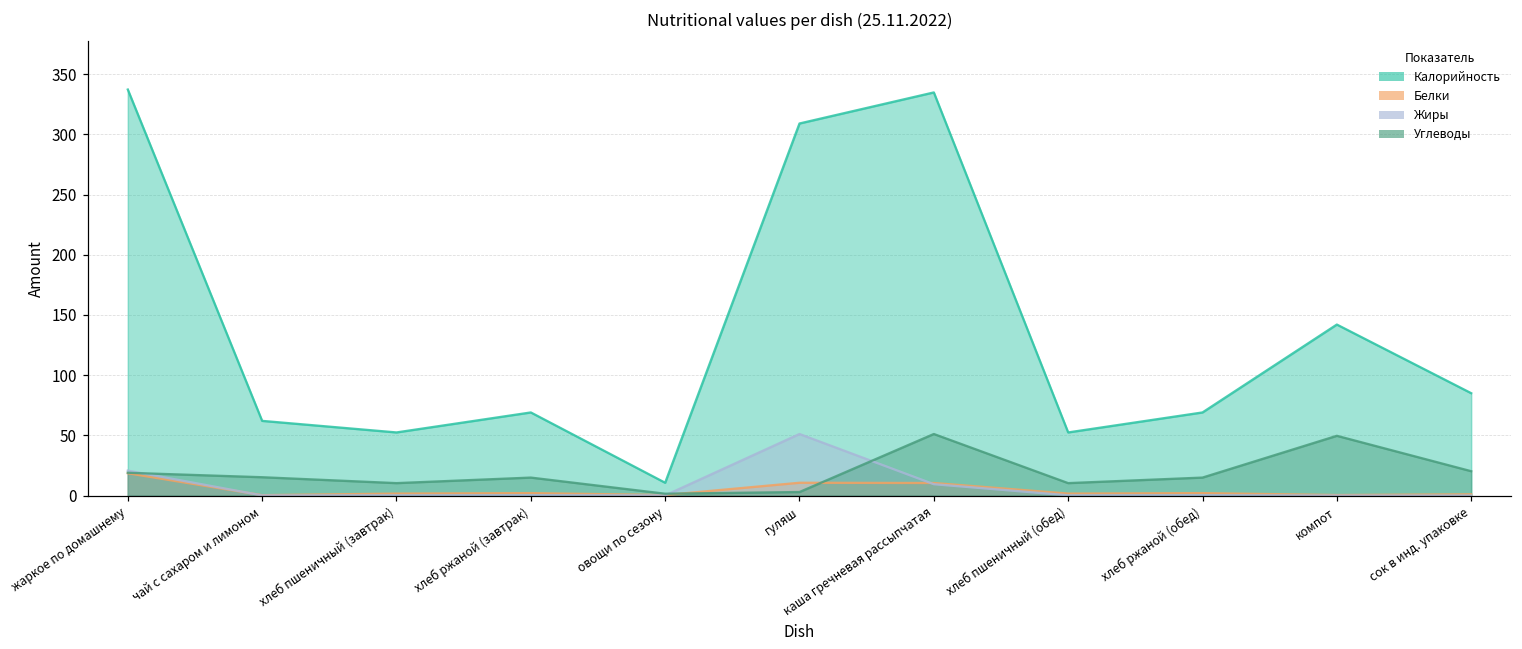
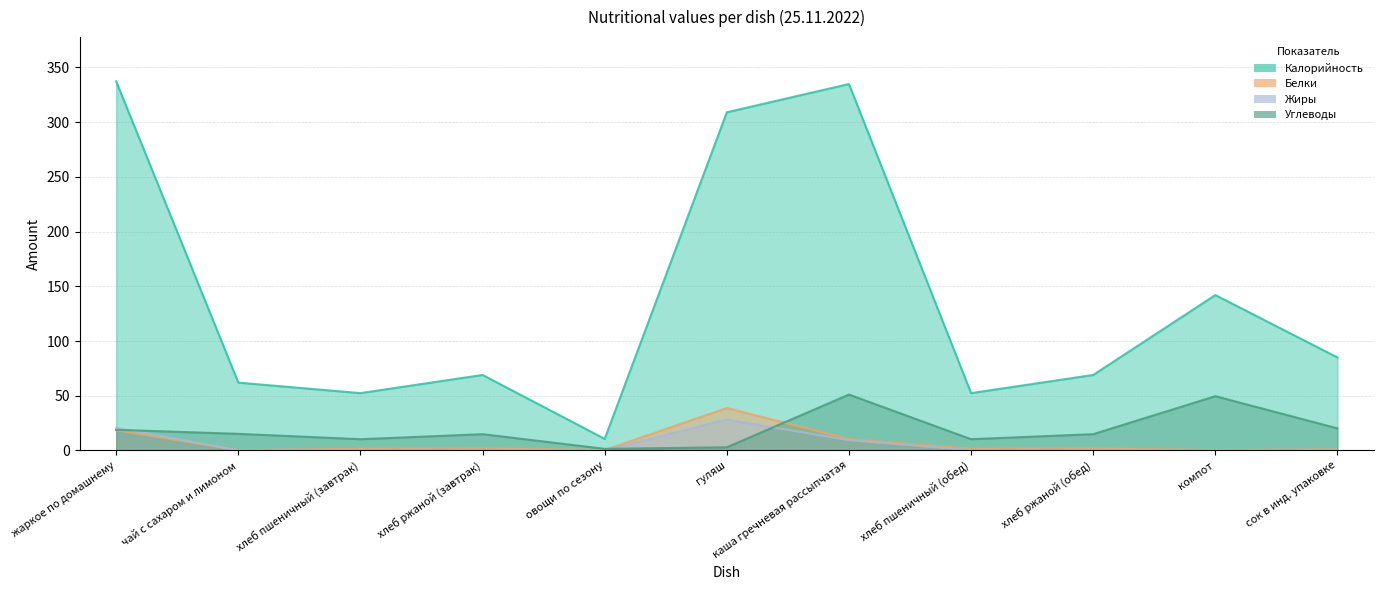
  {
    "Белки": {
-     "гуляш": 11
+     "гуляш": 39
    },
    "Жиры": {
-     "гуляш": 51
+     "гуляш": 28
    }
  }
